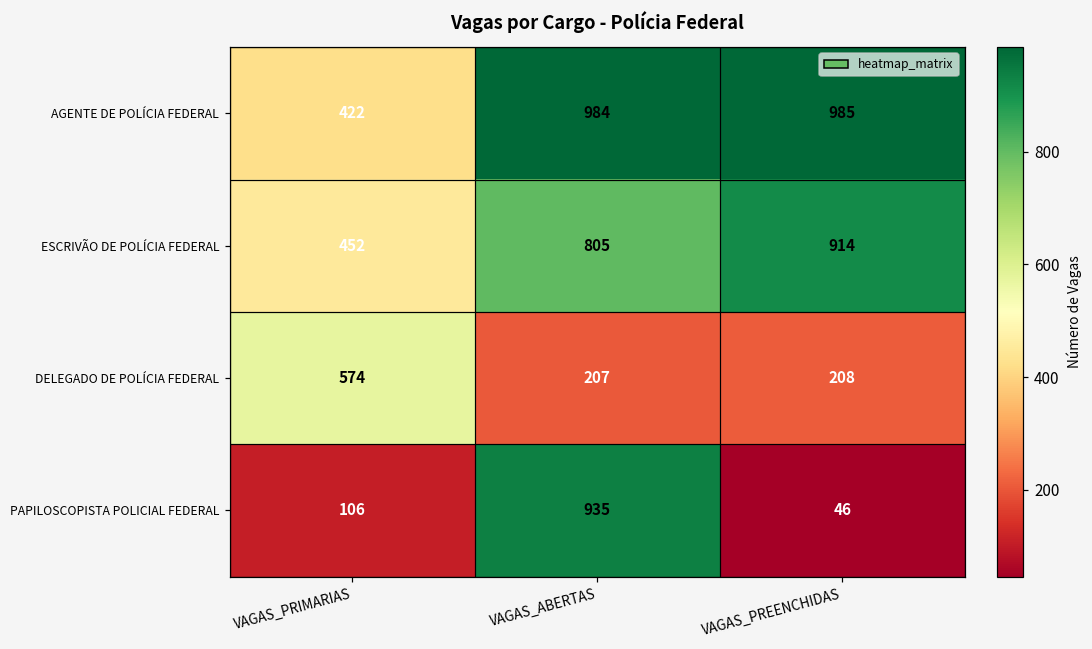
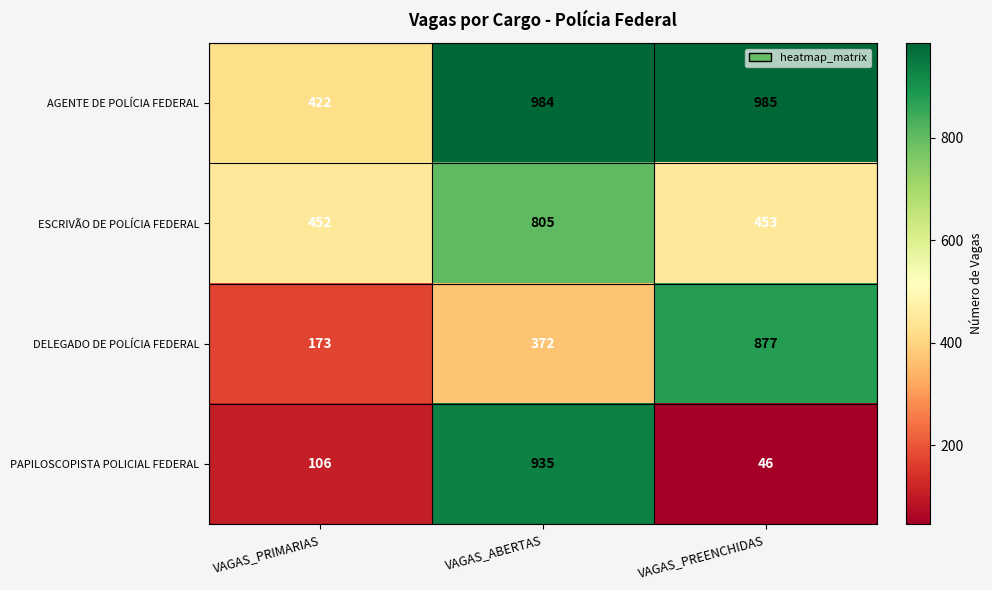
  {
    "AGENTE DE POLÍCIA FEDERAL": {
      "VAGAS_PRIMARIAS": 422,
      "VAGAS_ABERTAS": 984,
      "VAGAS_PREENCHIDAS": 985
    },
    "ESCRIVÃO DE POLÍCIA FEDERAL": {
      "VAGAS_PRIMARIAS": 452,
      "VAGAS_ABERTAS": 805,
-     "VAGAS_PREENCHIDAS": 914
+     "VAGAS_PREENCHIDAS": 453
    },
    "DELEGADO DE POLÍCIA FEDERAL": {
-     "VAGAS_PRIMARIAS": 574,
-     "VAGAS_ABERTAS": 207,
-     "VAGAS_PREENCHIDAS": 208
+     "VAGAS_PRIMARIAS": 173,
+     "VAGAS_ABERTAS": 372,
+     "VAGAS_PREENCHIDAS": 877
    },
    "PAPILOSCOPISTA POLICIAL FEDERAL": {
      "VAGAS_PRIMARIAS": 106,
      "VAGAS_ABERTAS": 935,
      "VAGAS_PREENCHIDAS": 46
    }
  }
